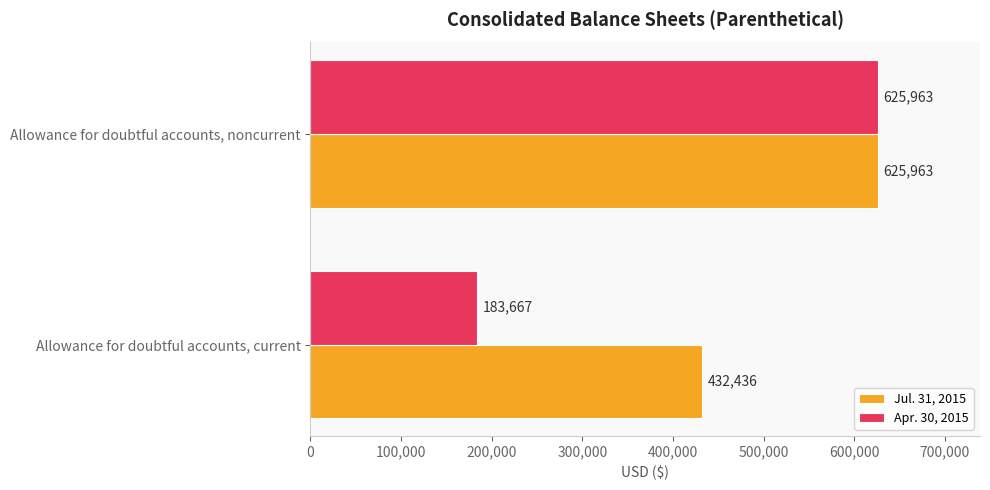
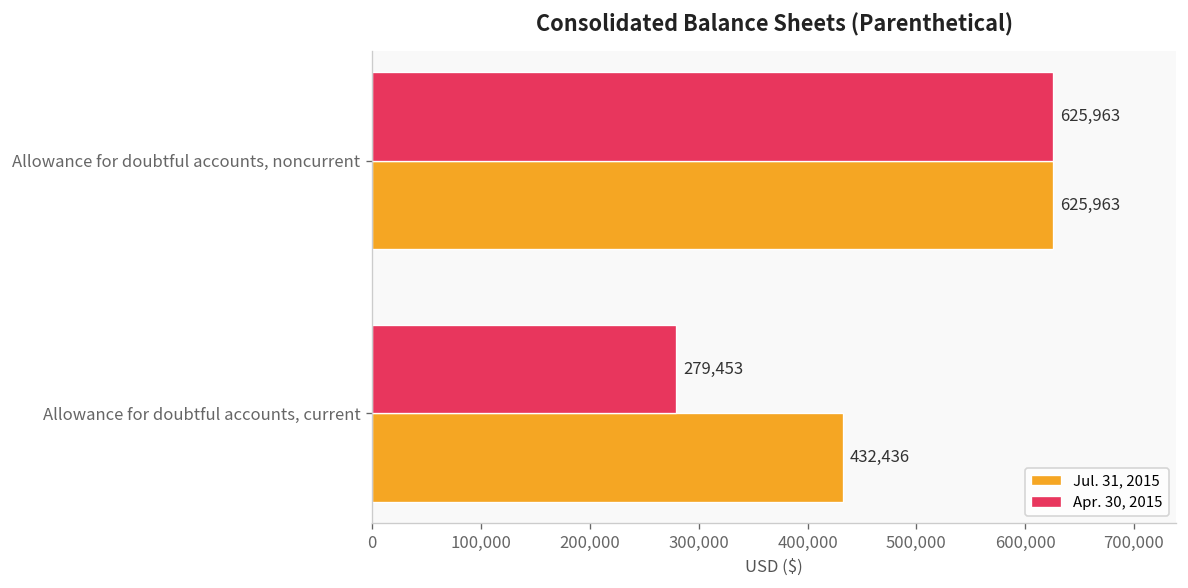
  {
    "Jul. 31, 2015": {
      "Allowance for doubtful accounts, noncurrent": "625,963",
      "Allowance for doubtful accounts, current": "432,436"
    },
    "Apr. 30, 2015": {
      "Allowance for doubtful accounts, noncurrent": "625,963",
-     "Allowance for doubtful accounts, current": "183,667"
+     "Allowance for doubtful accounts, current": "279,453"
    }
  }
